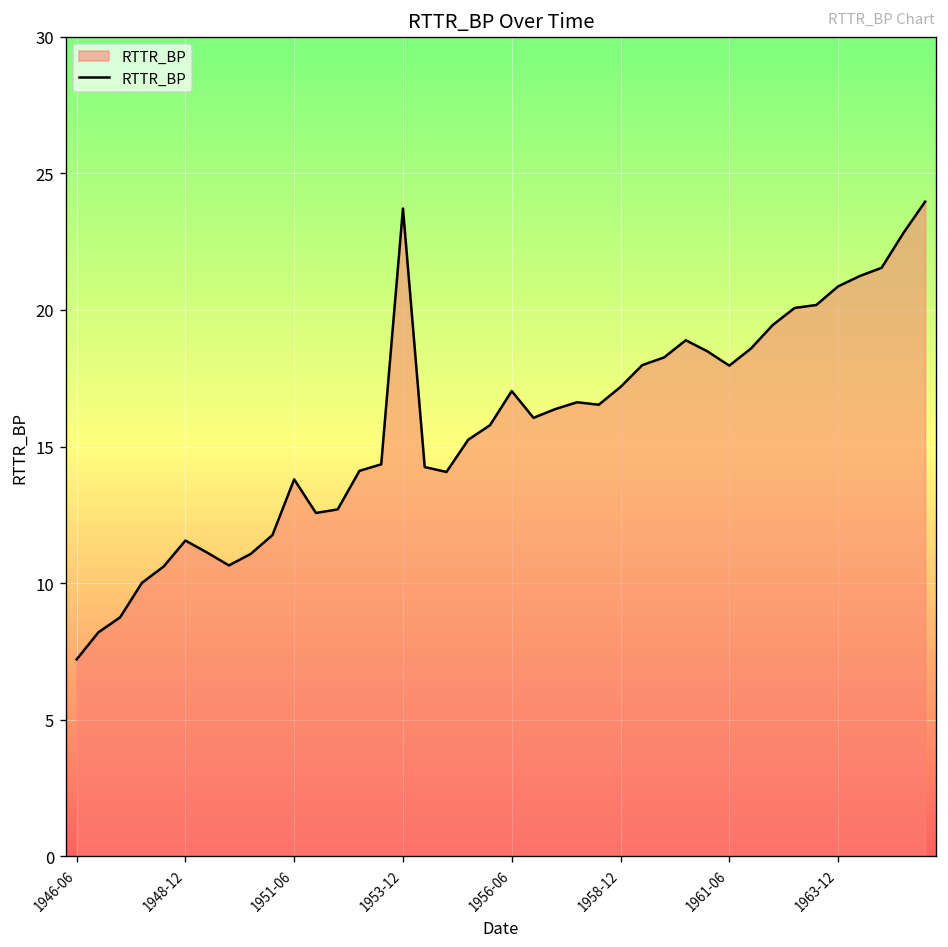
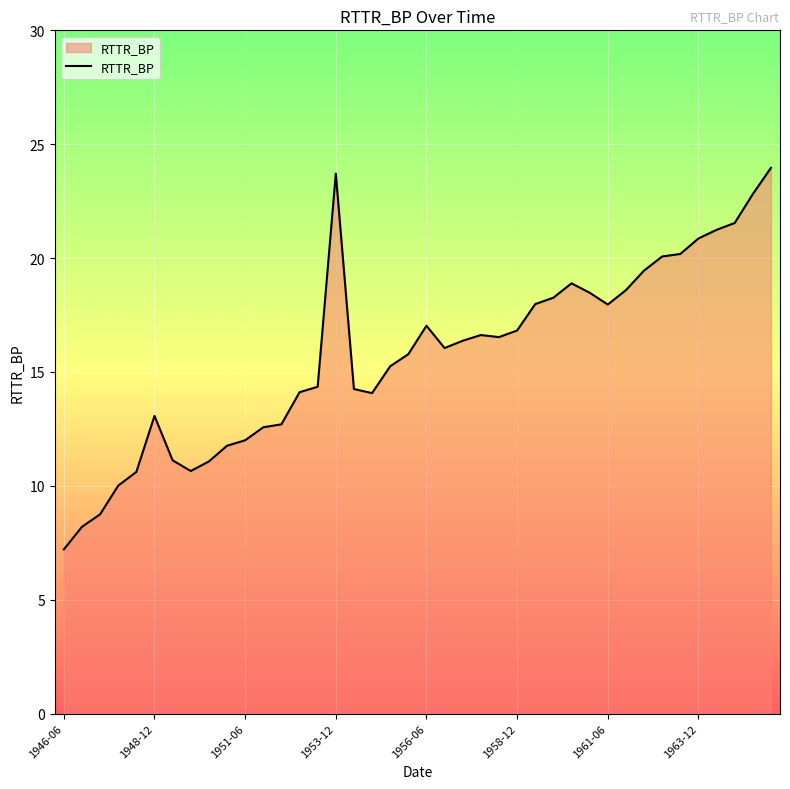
  {
    "1946-06": 7.2,
-   "1948-12": 11.6,
-   "1951-06": 13.8,
+   "1948-12": 13.1,
+   "1951-06": 12.0,
    "1953-12": 23.7,
    "1956-06": 17.0,
-   "1958-12": 17.2,
+   "1958-12": 16.8,
    "1961-06": 18.0,
    "1963-12": 20.9
  }
